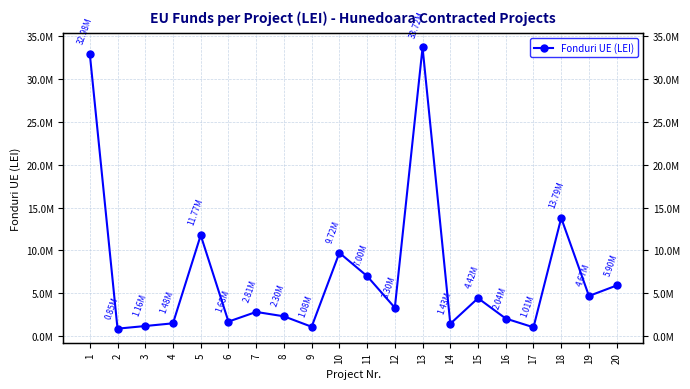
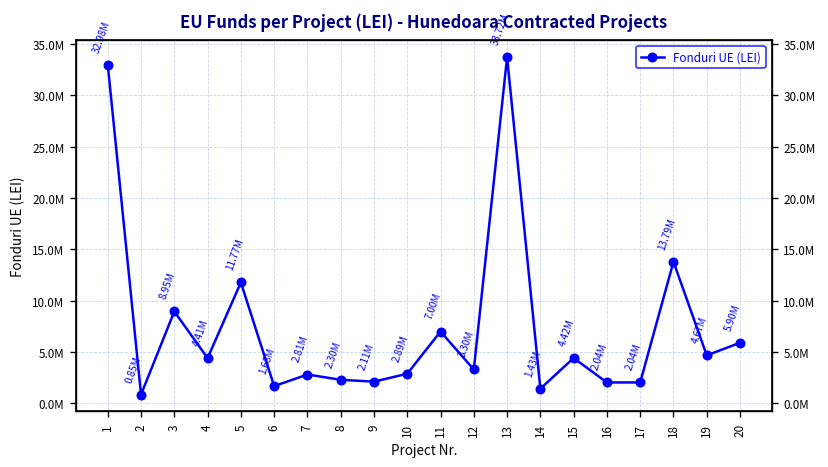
  {
    "1": "32.98M",
    "2": "0.85M",
-   "3": "1.16M",
-   "4": "1.48M",
+   "3": "8.95M",
+   "4": "4.41M",
    "5": "11.77M",
    "6": "1.68M",
    "7": "2.81M",
    "8": "2.30M",
-   "9": "1.08M",
-   "10": "9.72M",
+   "9": "2.11M",
+   "10": "2.89M",
    "11": "7.00M",
    "12": "3.30M",
    "13": "33.72M",
    "14": "1.43M",
    "15": "4.42M",
    "16": "2.04M",
-   "17": "1.01M",
+   "17": "2.04M",
    "18": "13.79M",
    "19": "4.67M",
    "20": "5.90M"
  }
